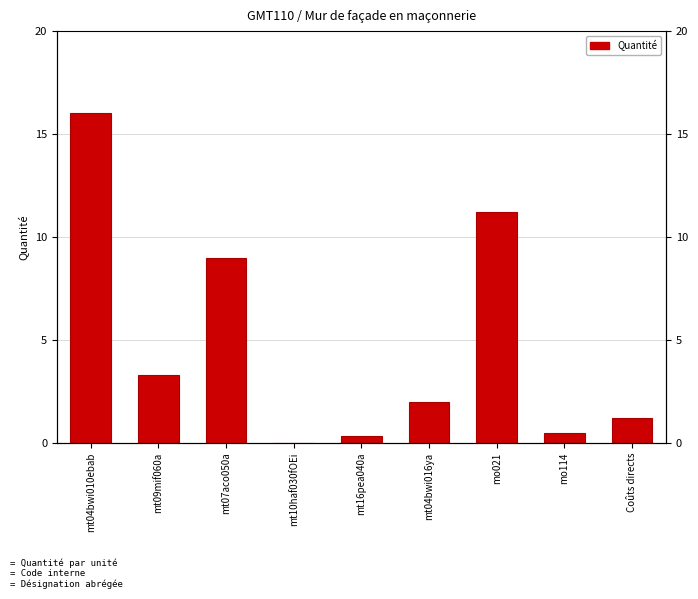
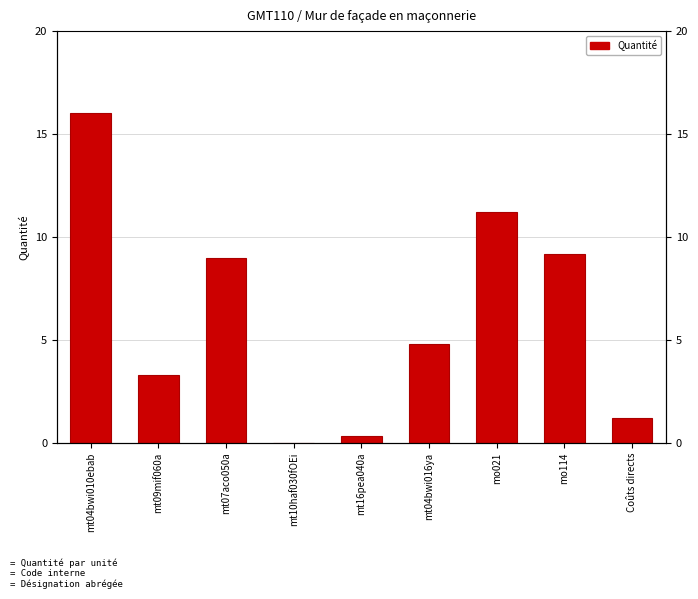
  {
    "mt04bwi010ebab": 16.0,
    "mt09mif060a": 3.3,
    "mt07aco050a": 9.0,
    "mt16pea040a": 0.3,
-   "mt04bwi016ya": 2.0,
+   "mt04bwi016ya": 4.8,
    "mo021": 11.2,
-   "mo114": 0.5,
+   "mo114": 9.2,
    "Coûts directs": 1.2
  }
